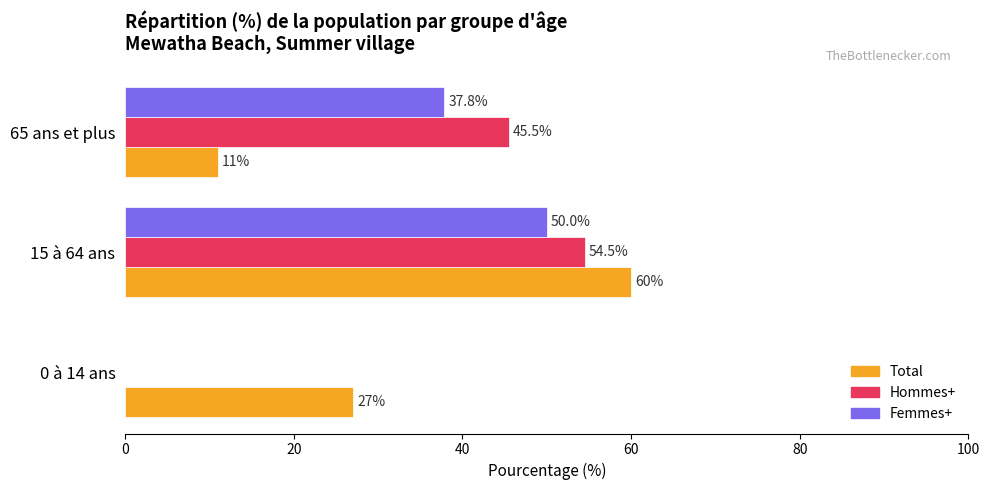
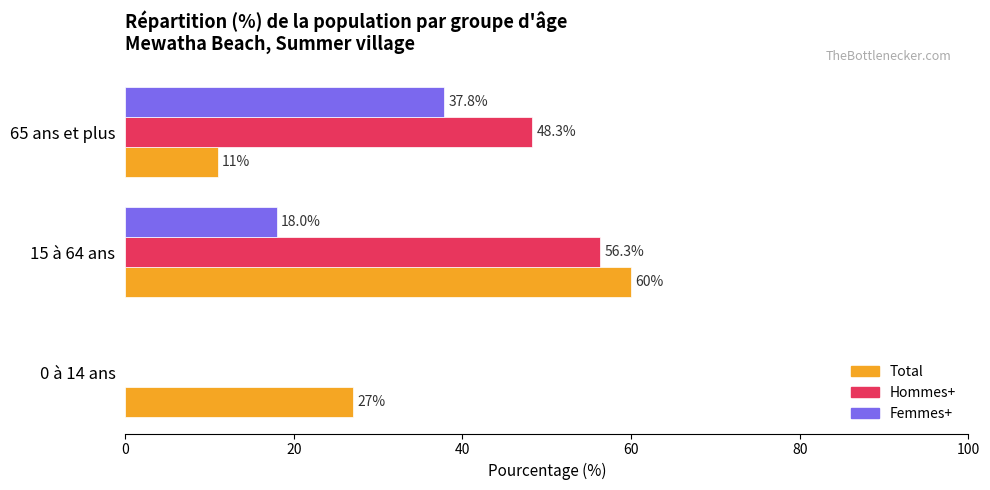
  {
    "Total": {
      "65 ans et plus": "11%",
      "15 à 64 ans": "60%",
      "0 à 14 ans": "27%"
    },
    "Hommes+": {
-     "65 ans et plus": "45.5%",
-     "15 à 64 ans": "54.5%"
+     "65 ans et plus": "48.3%",
+     "15 à 64 ans": "56.3%"
    },
    "Femmes+": {
      "65 ans et plus": "37.8%",
-     "15 à 64 ans": "50.0%"
+     "15 à 64 ans": "18.0%"
    }
  }
